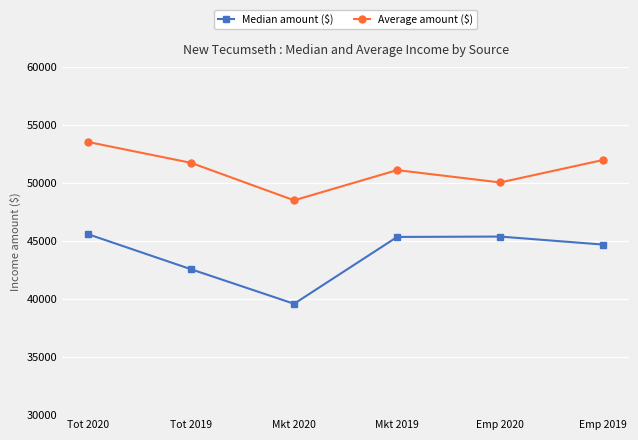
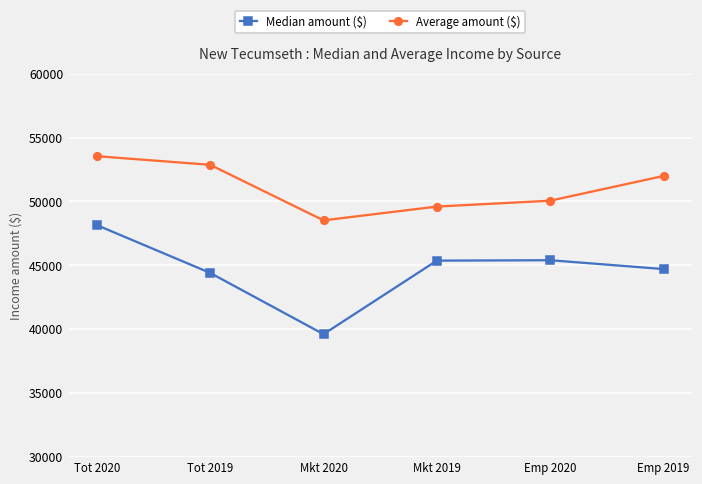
  {
    "Median amount ($)": {
-     "Tot 2020": 45600,
-     "Tot 2019": 42600,
+     "Tot 2020": 48100,
+     "Tot 2019": 44400,
      "Mkt 2020": 39600,
      "Mkt 2019": 45400,
      "Emp 2020": 45400,
      "Emp 2019": 44700
    },
    "Average amount ($)": {
      "Tot 2020": 53600,
-     "Tot 2019": 51800,
+     "Tot 2019": 52900,
      "Mkt 2020": 48500,
-     "Mkt 2019": 51100,
+     "Mkt 2019": 49600,
      "Emp 2020": 50100,
      "Emp 2019": 52000
    }
  }
